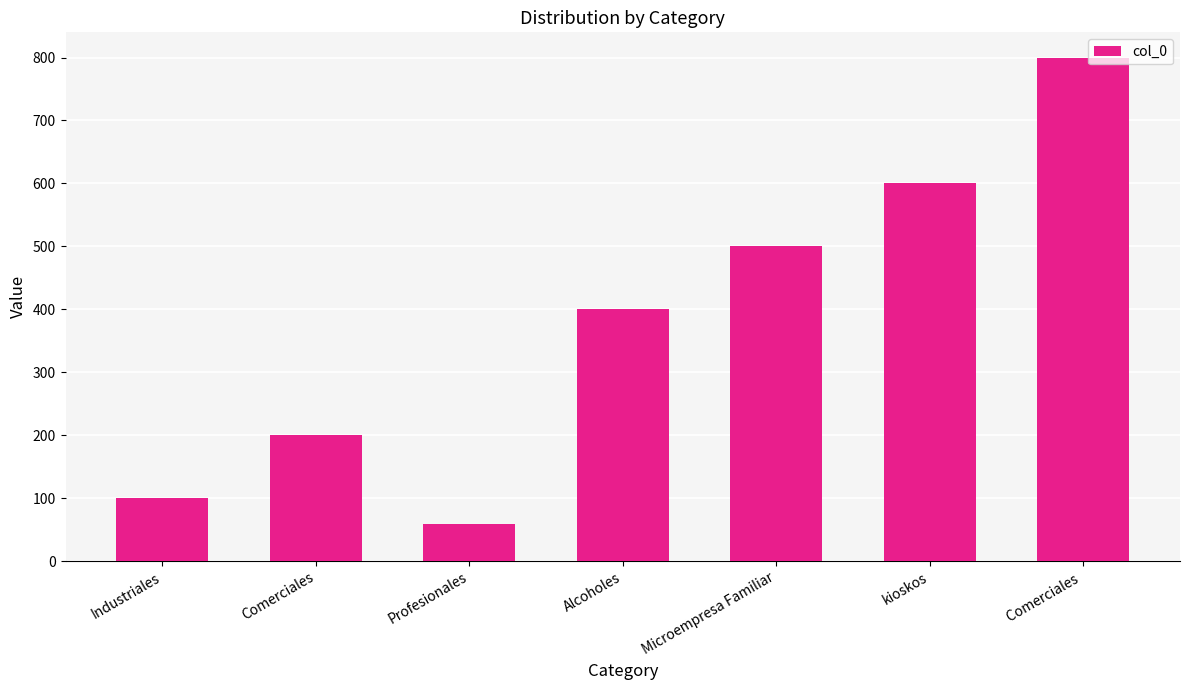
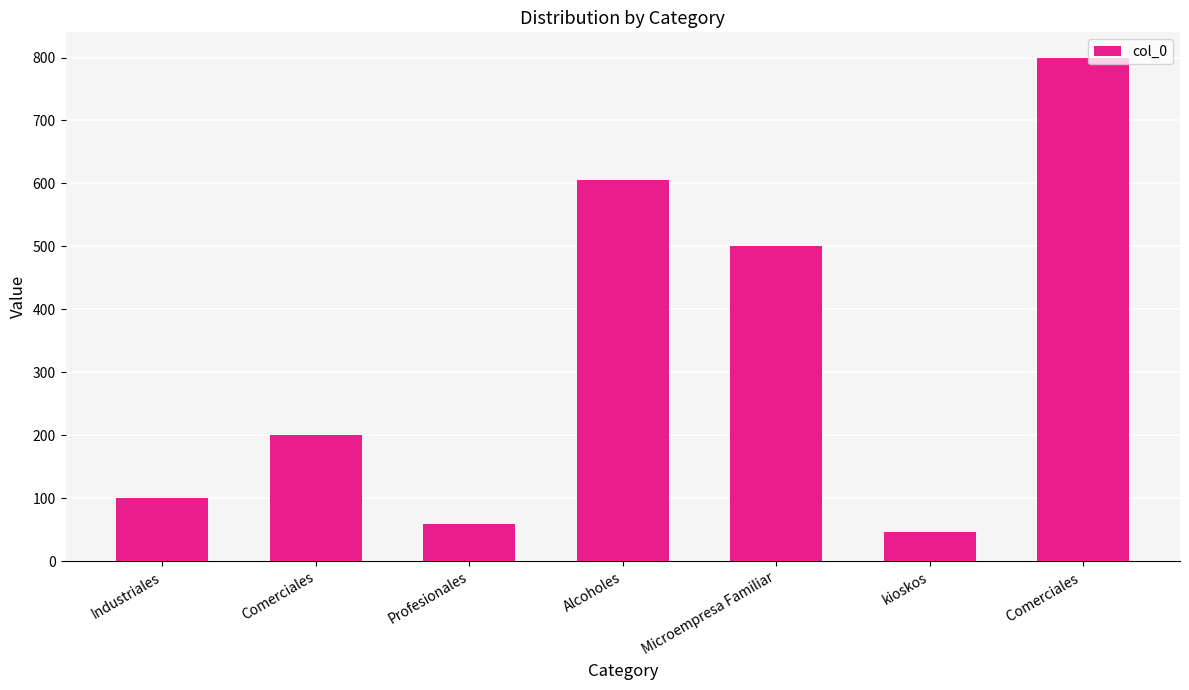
  {
    "Industriales": 100,
    "Profesionales": 60,
-   "Alcoholes": 400,
+   "Alcoholes": 610,
    "Microempresa Familiar": 500,
-   "kioskos": 600
+   "kioskos": 50
  }
